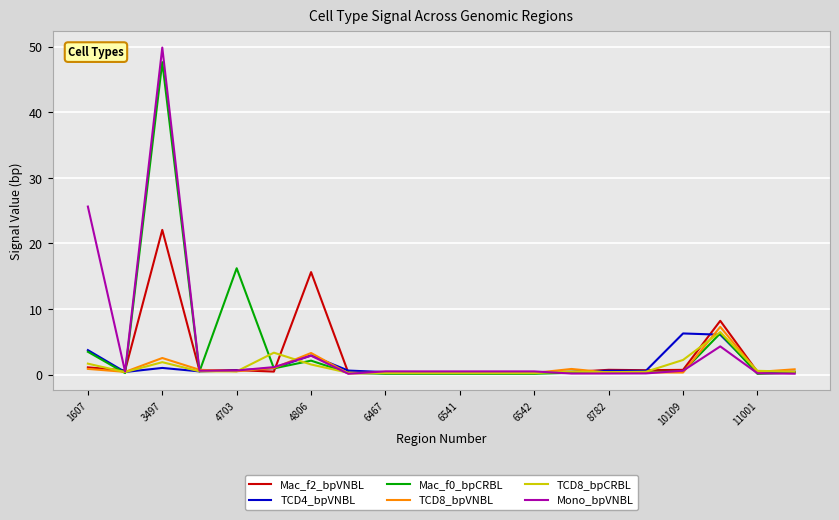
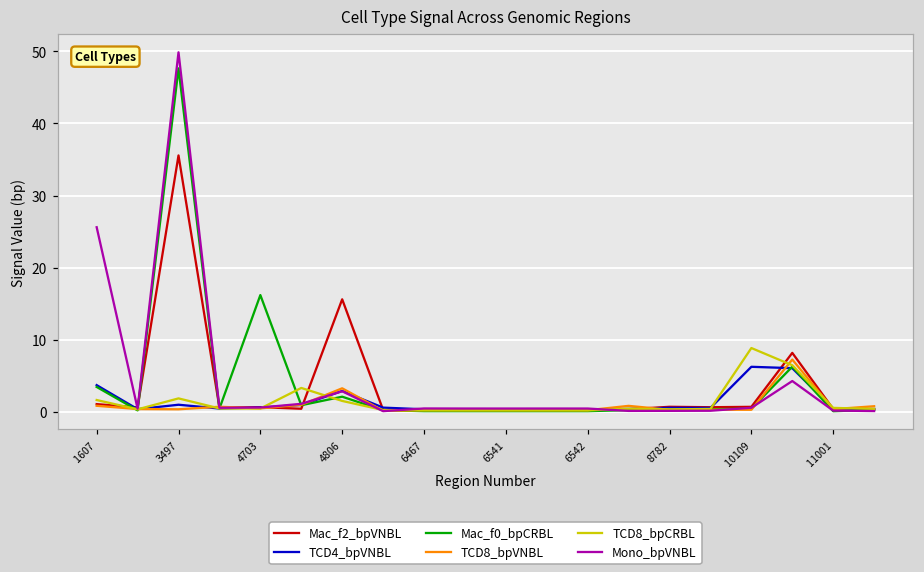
  {
    "Mac_f2_bpVNBL": {
-     "3497": 22,
+     "3497": 36,
      "4806": 16
    },
    "TCD4_bpVNBL": {
      "3497": 1,
      "10109": 6
    },
    "Mac_f0_bpCRBL": {
      "3497": 48,
      "4703": 16,
      "4806": 2
    },
    "TCD8_bpVNBL": {
-     "3497": 3
+     "3497": 0
    },
    "TCD8_bpCRBL": {
      "1607": 2,
      "3497": 2,
      "4806": 2,
-     "10109": 2
+     "10109": 9
    },
    "Mono_bpVNBL": {
      "1607": 26,
      "3497": 50
    }
  }
